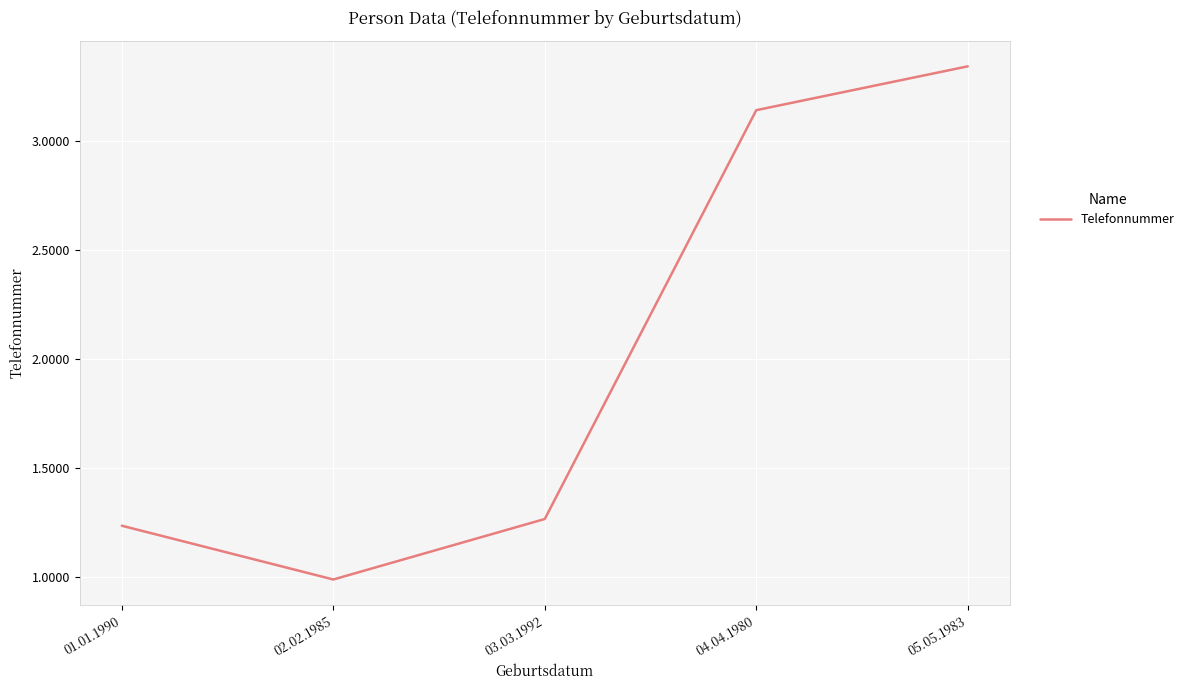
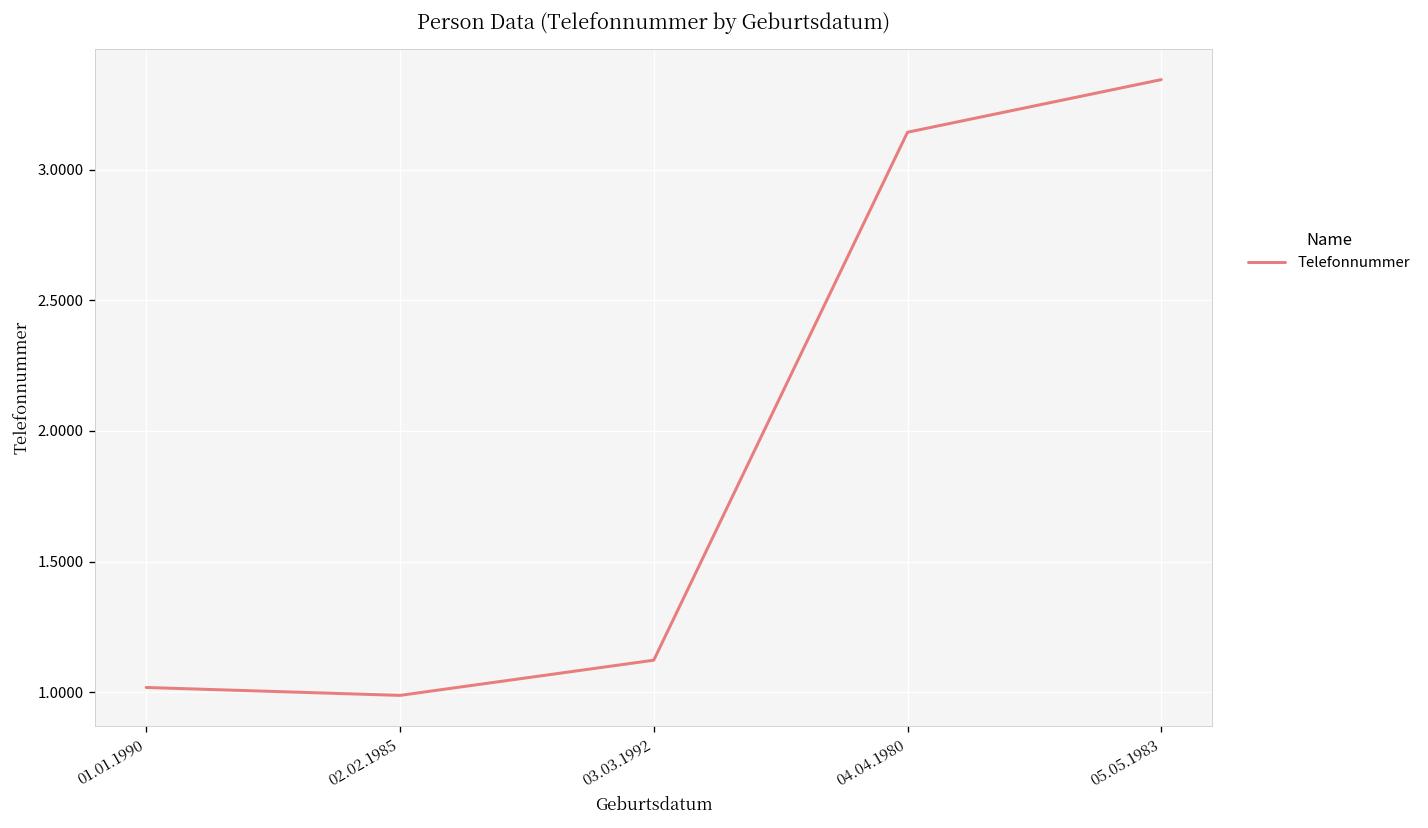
  {
-   "01.01.1990": 1.23,
+   "01.01.1990": 1.02,
    "02.02.1985": 0.99,
-   "03.03.1992": 1.27,
+   "03.03.1992": 1.12,
    "04.04.1980": 3.14,
    "05.05.1983": 3.34
  }
